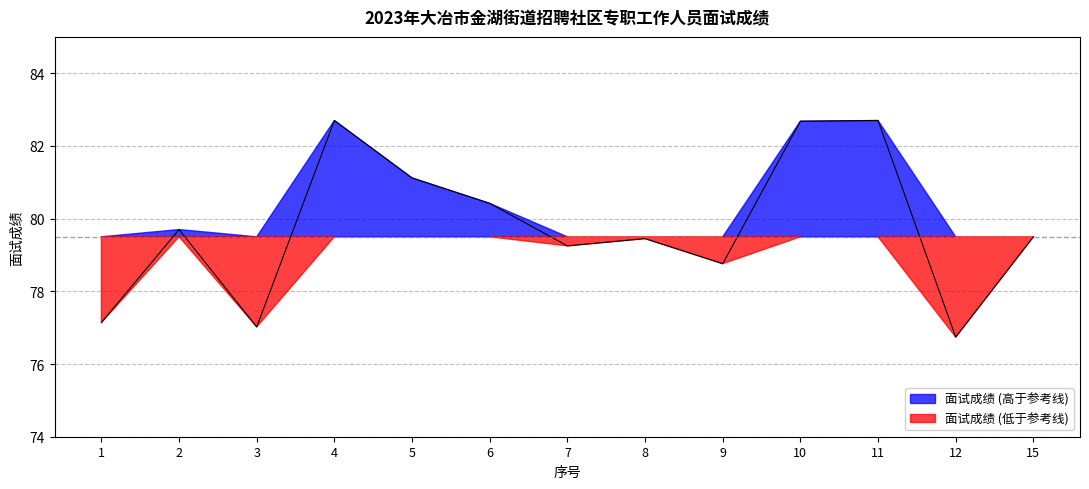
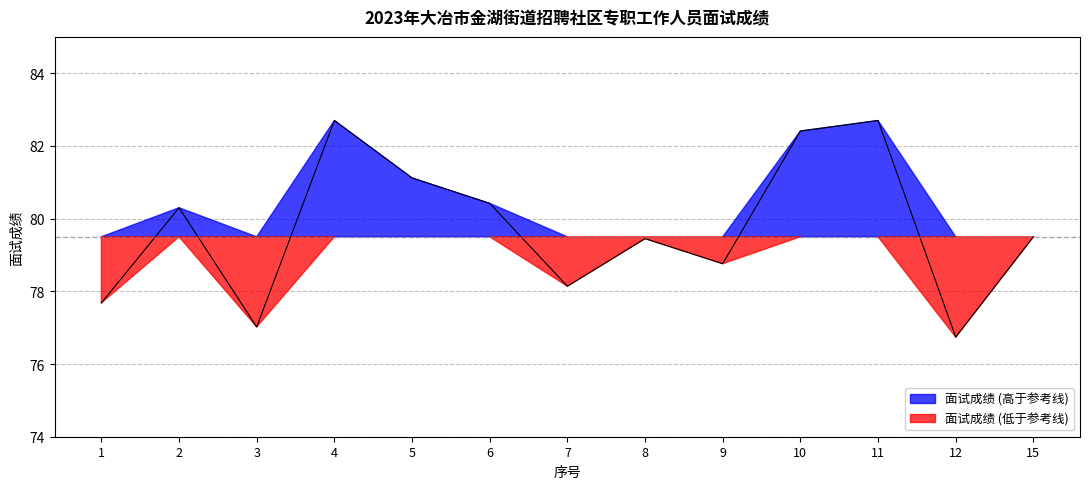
  {
-   "1": 77.1,
-   "2": 79.7,
+   "1": 77.7,
+   "2": 80.3,
    "3": 77.0,
    "4": 82.7,
    "5": 81.1,
    "6": 80.4,
-   "7": 79.3,
+   "7": 78.1,
    "8": 79.5,
    "9": 78.8,
-   "10": 82.7,
+   "10": 82.4,
    "11": 82.7,
    "12": 76.7,
    "15": 79.5
  }
